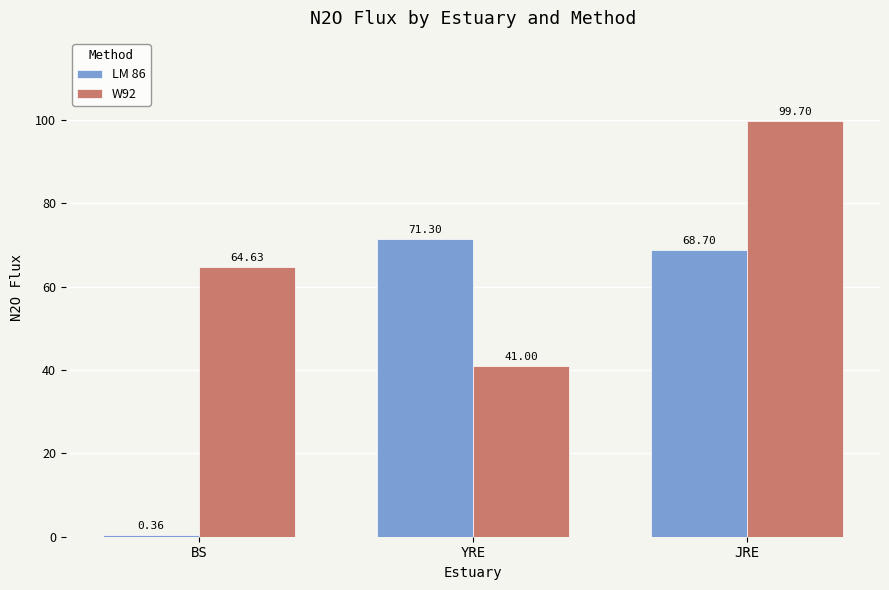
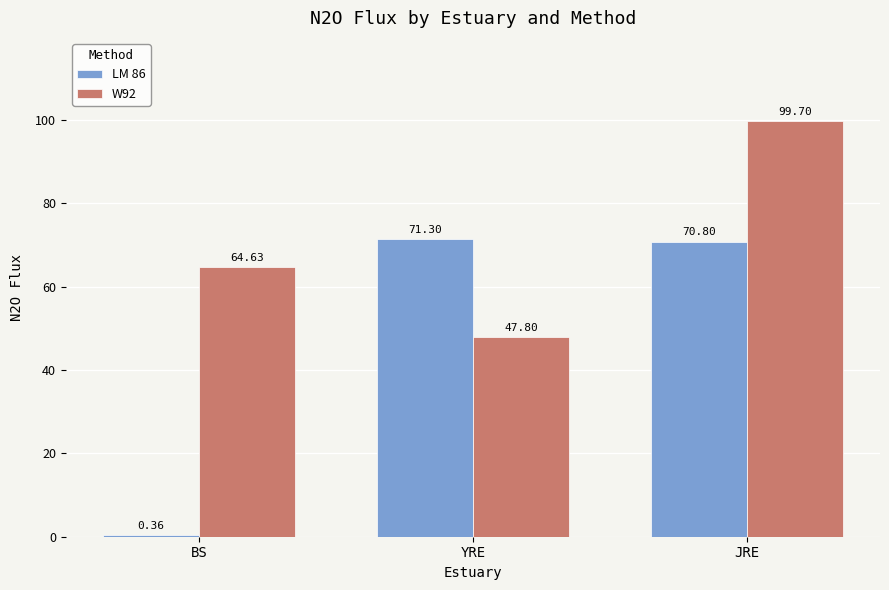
  {
    "LM 86": {
      "BS": 0.36,
      "YRE": 71.30,
-     "JRE": 68.70
+     "JRE": 70.80
    },
    "W92": {
      "BS": 64.63,
-     "YRE": 41.00,
+     "YRE": 47.80,
      "JRE": 99.70
    }
  }
